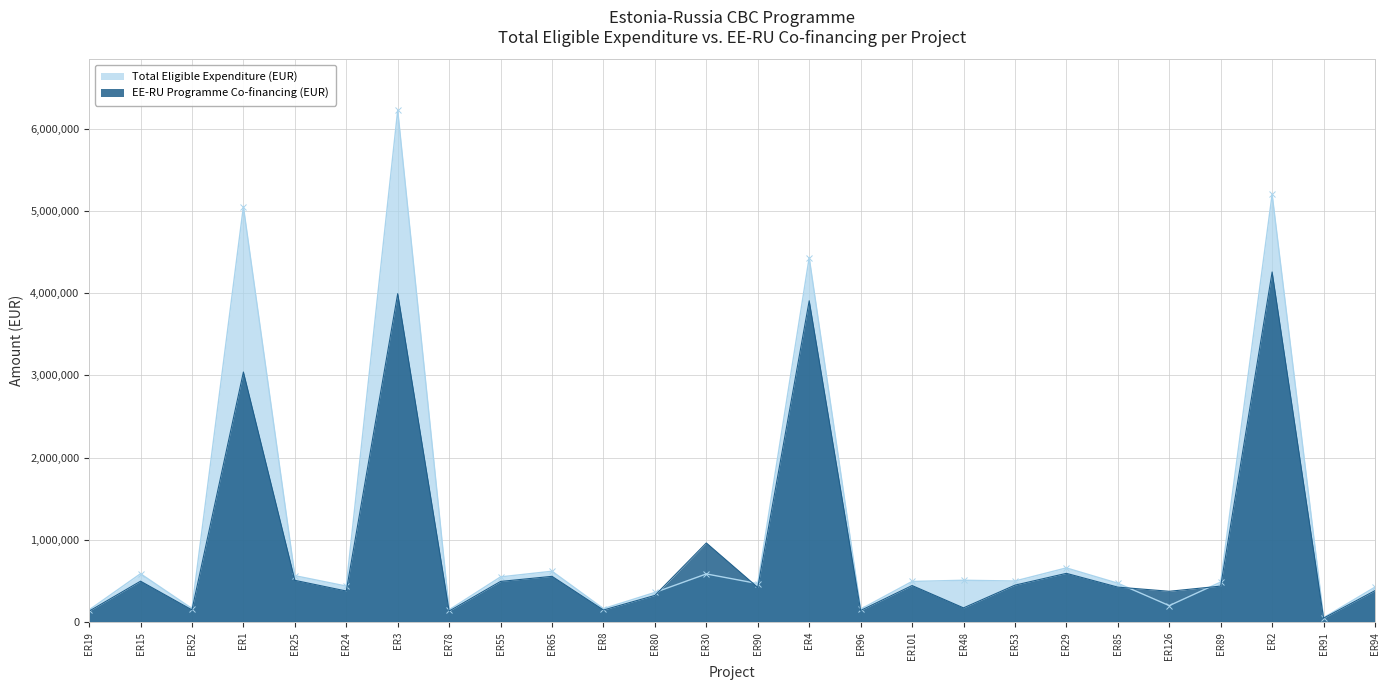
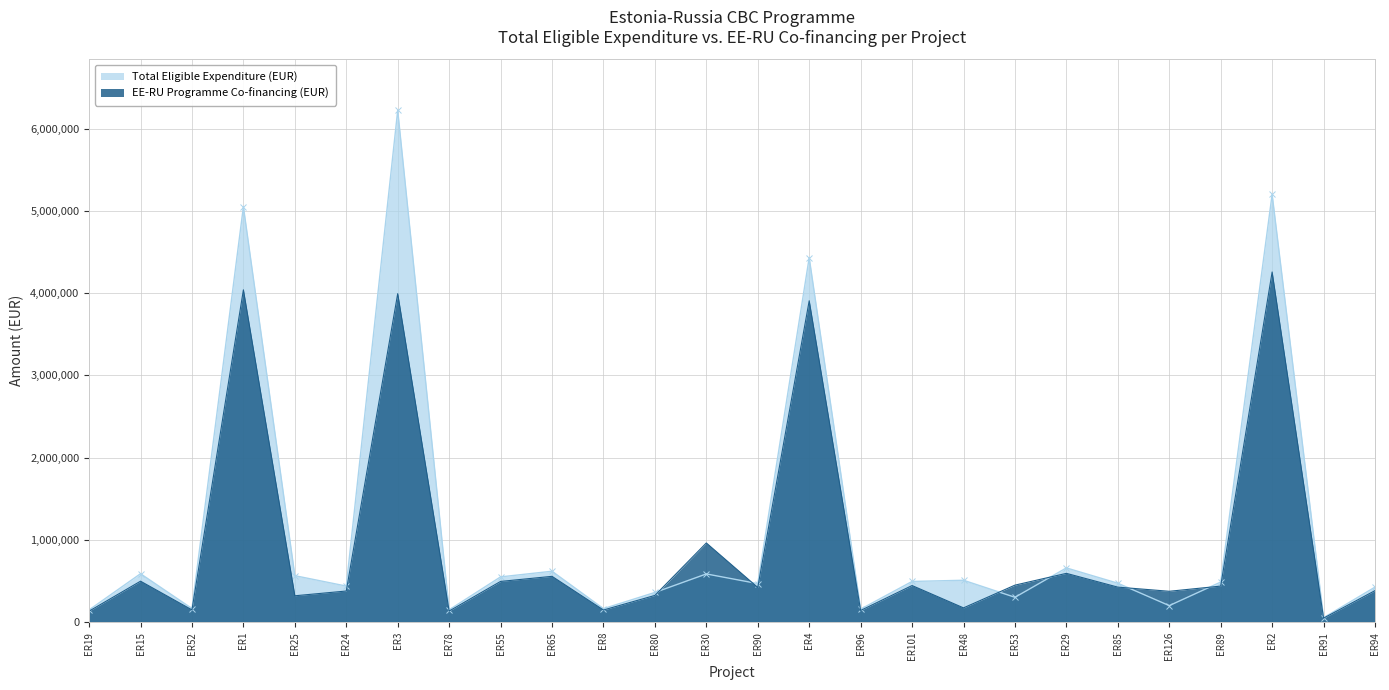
  {
    "Total Eligible Expenditure (EUR)": {
      "ER15": "600,000",
      "ER1": "5,100,000",
      "ER25": "600,000",
      "ER24": "400,000",
      "ER3": "6,200,000",
      "ER55": "600,000",
      "ER65": "600,000",
      "ER80": "400,000",
      "ER30": "600,000",
      "ER90": "500,000",
      "ER4": "4,400,000",
      "ER101": "500,000",
      "ER48": "500,000",
-     "ER53": "500,000",
+     "ER53": "300,000",
      "ER29": "700,000",
      "ER85": "500,000",
      "ER126": "200,000",
      "ER89": "500,000",
      "ER2": "5,200,000",
      "ER94": "400,000"
    },
    "EE-RU Programme Co-financing (EUR)": {
      "ER15": "500,000",
-     "ER1": "3,000,000",
-     "ER25": "500,000",
+     "ER1": "4,000,000",
+     "ER25": "300,000",
      "ER24": "400,000",
      "ER3": "4,000,000",
      "ER55": "500,000",
      "ER65": "600,000",
      "ER80": "300,000",
      "ER30": "1,000,000",
      "ER90": "400,000",
      "ER4": "3,900,000",
      "ER101": "400,000",
      "ER48": "200,000",
      "ER53": "500,000",
      "ER29": "600,000",
      "ER85": "400,000",
      "ER126": "400,000",
      "ER89": "400,000",
      "ER2": "4,300,000",
      "ER94": "400,000"
    }
  }
